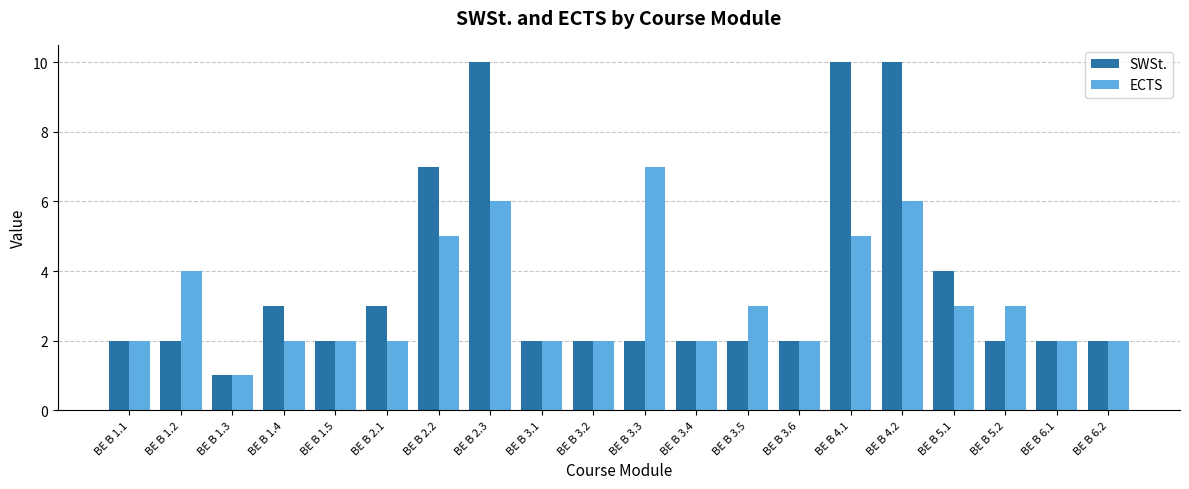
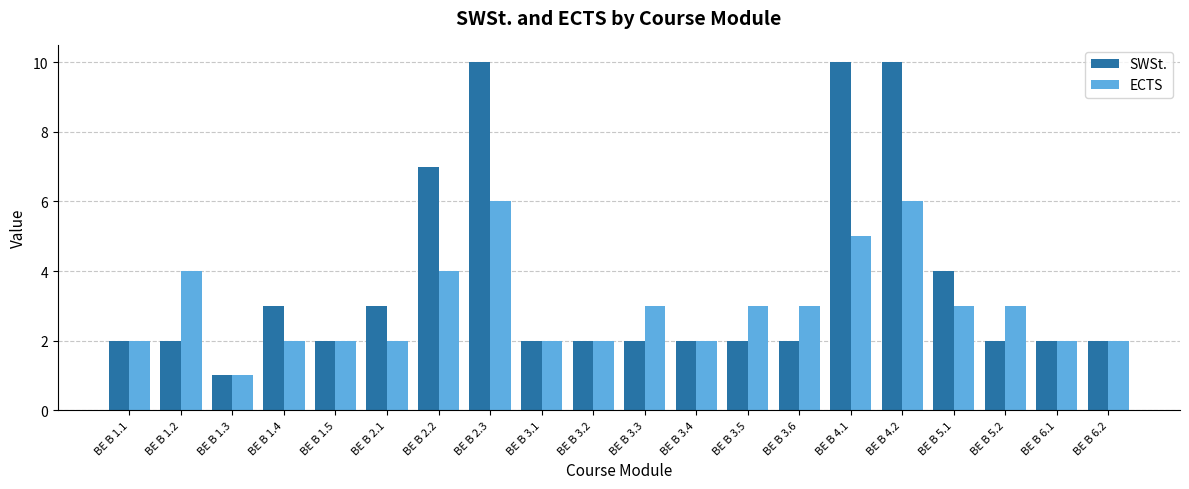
  {
    "SWSt.": {
      "BE B 1.1": 2,
      "BE B 1.2": 2,
      "BE B 1.3": 1,
      "BE B 1.4": 3,
      "BE B 1.5": 2,
      "BE B 2.1": 3,
      "BE B 2.2": 7,
      "BE B 2.3": 10,
      "BE B 3.1": 2,
      "BE B 3.2": 2,
      "BE B 3.3": 2,
      "BE B 3.4": 2,
      "BE B 3.5": 2,
      "BE B 3.6": 2,
      "BE B 4.1": 10,
      "BE B 4.2": 10,
      "BE B 5.1": 4,
      "BE B 5.2": 2,
      "BE B 6.1": 2,
      "BE B 6.2": 2
    },
    "ECTS": {
      "BE B 1.1": 2,
      "BE B 1.2": 4,
      "BE B 1.3": 1,
      "BE B 1.4": 2,
      "BE B 1.5": 2,
      "BE B 2.1": 2,
-     "BE B 2.2": 5,
+     "BE B 2.2": 4,
      "BE B 2.3": 6,
      "BE B 3.1": 2,
      "BE B 3.2": 2,
-     "BE B 3.3": 7,
+     "BE B 3.3": 3,
      "BE B 3.4": 2,
      "BE B 3.5": 3,
-     "BE B 3.6": 2,
+     "BE B 3.6": 3,
      "BE B 4.1": 5,
      "BE B 4.2": 6,
      "BE B 5.1": 3,
      "BE B 5.2": 3,
      "BE B 6.1": 2,
      "BE B 6.2": 2
    }
  }
